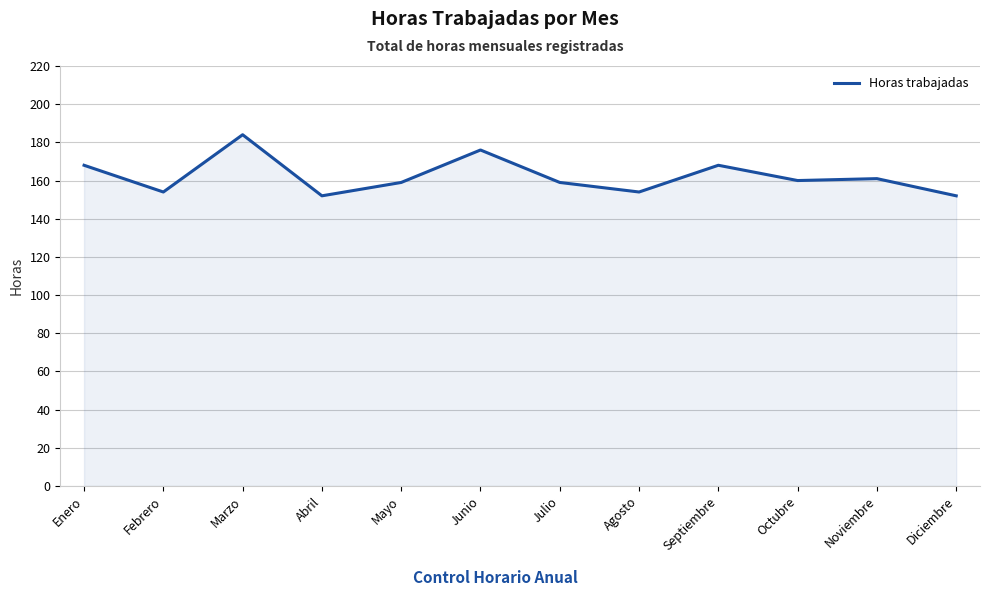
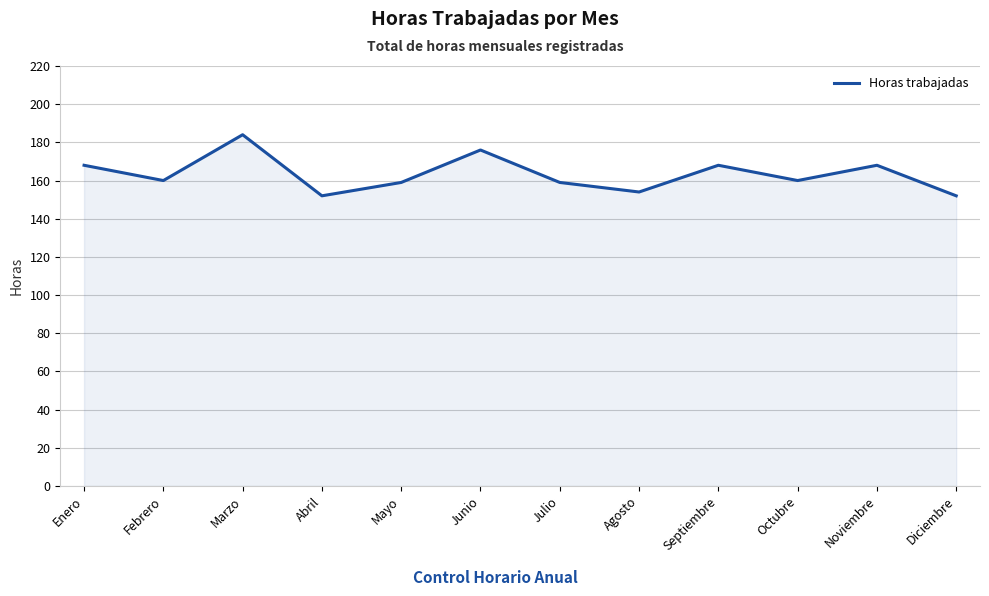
  {
    "Enero": 168,
-   "Febrero": 154,
+   "Febrero": 160,
    "Marzo": 184,
    "Abril": 152,
    "Mayo": 159,
    "Junio": 176,
    "Julio": 159,
    "Agosto": 154,
    "Septiembre": 168,
    "Octubre": 160,
-   "Noviembre": 161,
+   "Noviembre": 168,
    "Diciembre": 152
  }
